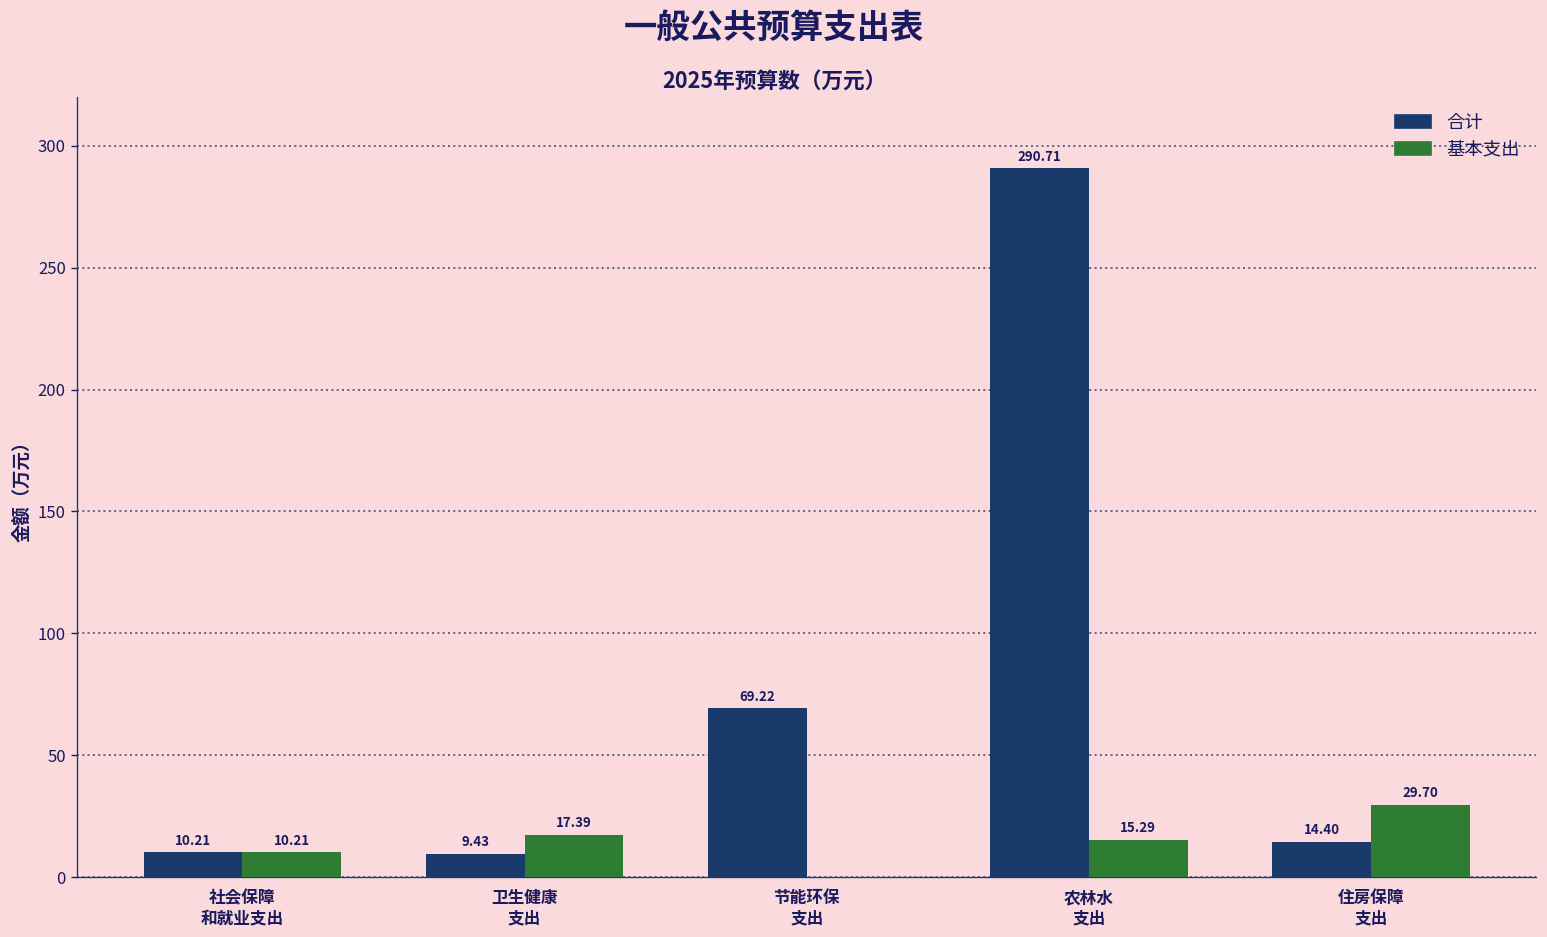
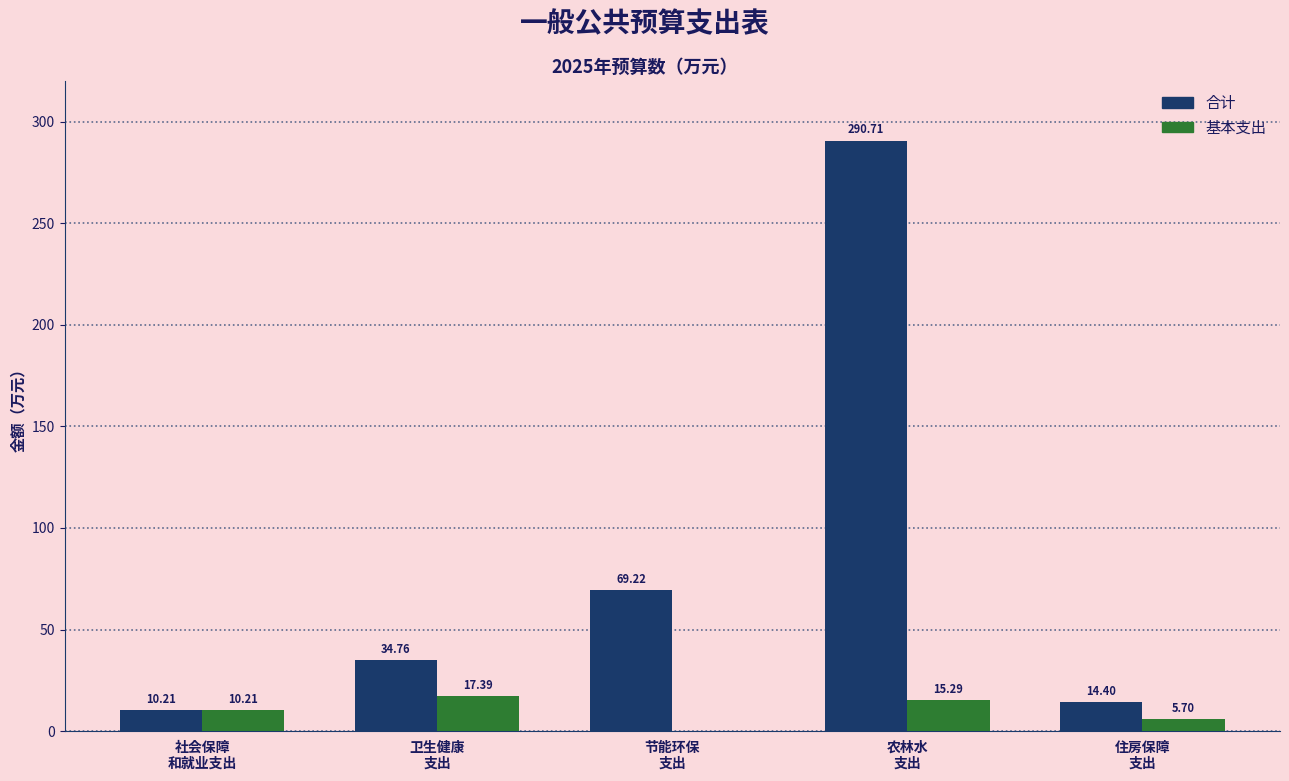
  {
    "合计": {
      "社会保障 和就业支出": 10.21,
-     "卫生健康 支出": 9.43,
+     "卫生健康 支出": 34.76,
      "节能环保 支出": 69.22,
      "农林水 支出": 290.71,
      "住房保障 支出": 14.40
    },
    "基本支出": {
      "社会保障 和就业支出": 10.21,
      "卫生健康 支出": 17.39,
      "农林水 支出": 15.29,
-     "住房保障 支出": 29.70
+     "住房保障 支出": 5.70
    }
  }
